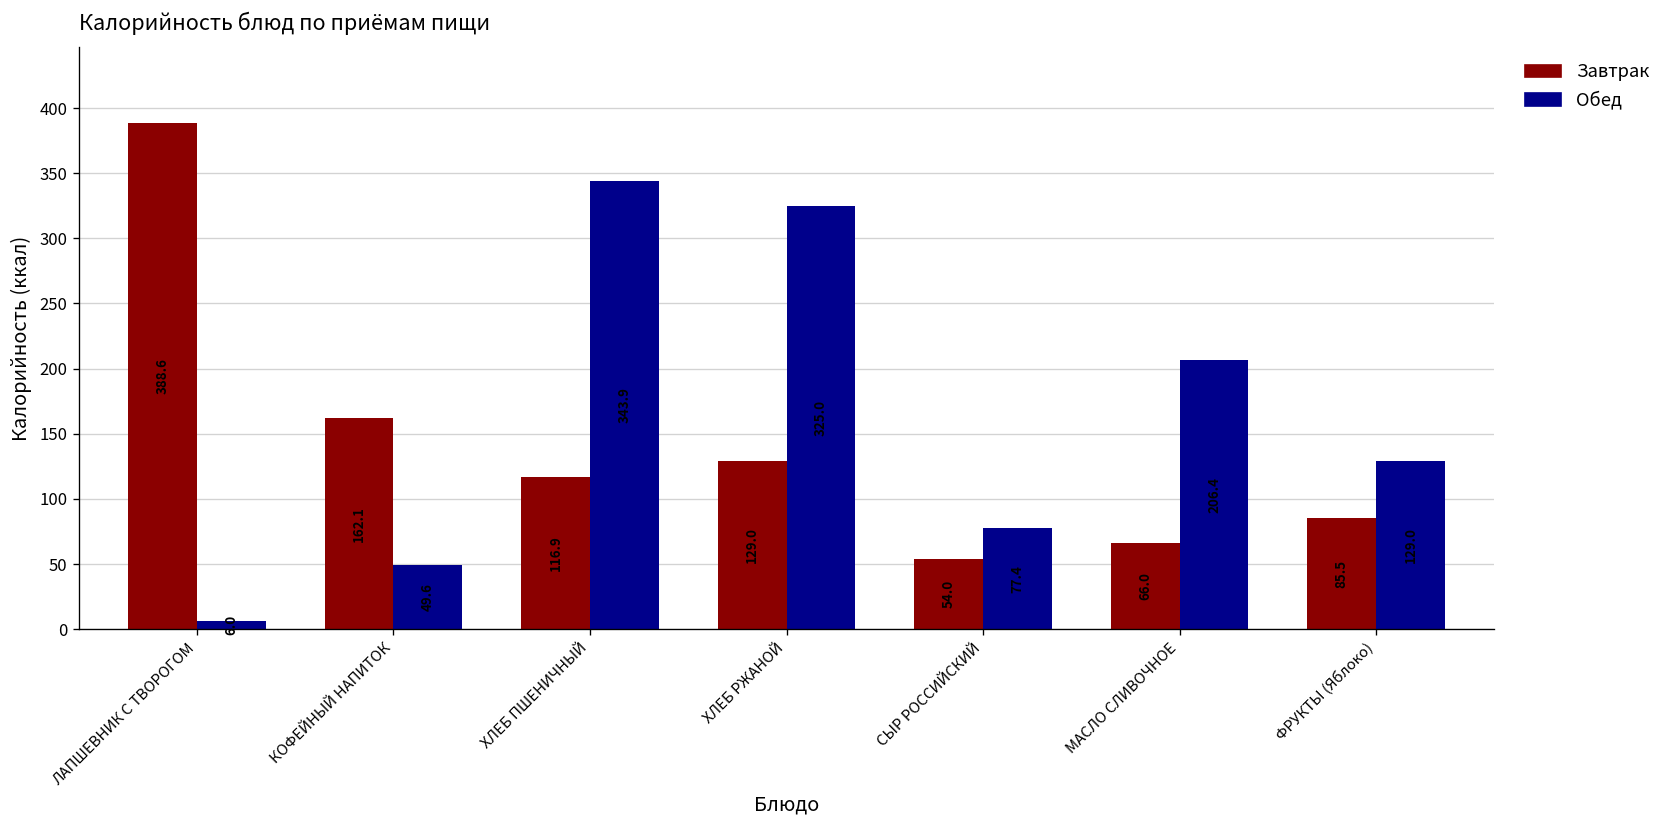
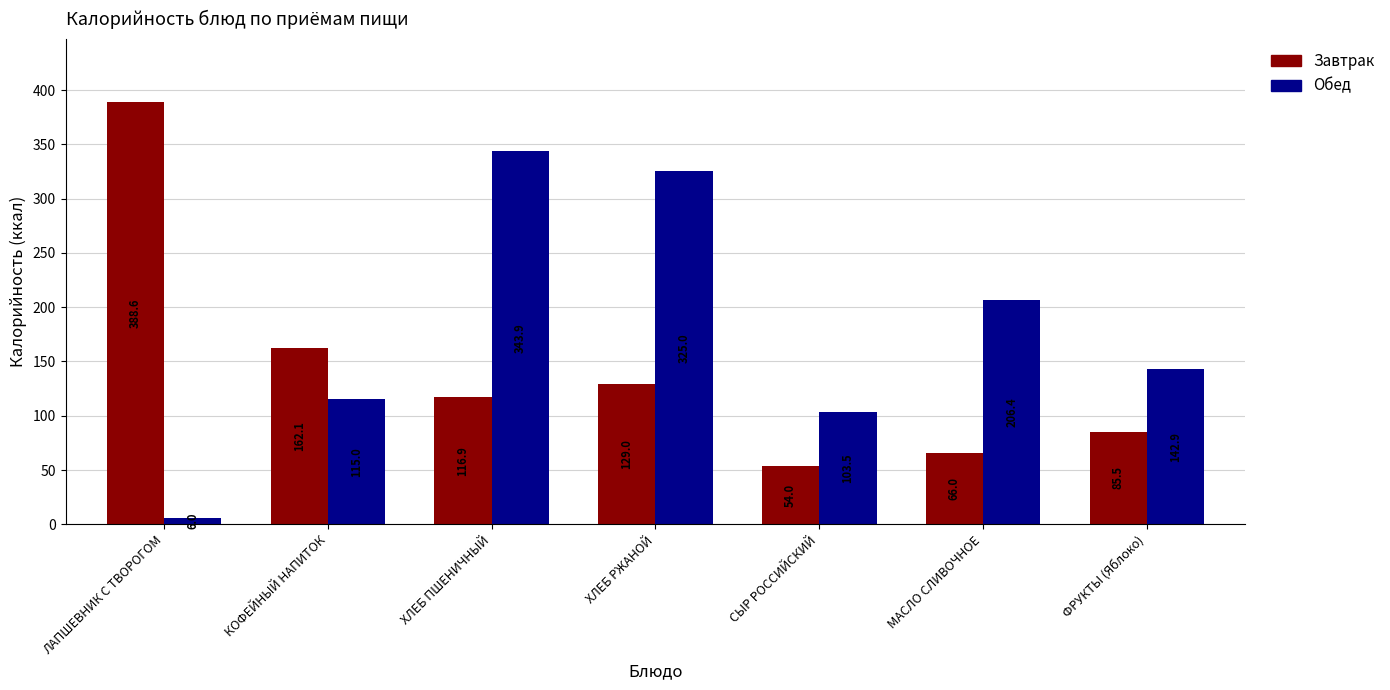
  {
    "Завтрак": {
      "ЛАПШЕВНИК С ТВОРОГОМ": 388.6,
      "КОФЕЙНЫЙ НАПИТОК": 162.1,
      "ХЛЕБ ПШЕНИЧНЫЙ": 116.9,
      "ХЛЕБ РЖАНОЙ": 129.0,
      "СЫР РОССИЙСКИЙ": 54.0,
      "МАСЛО СЛИВОЧНОЕ": 66.0,
      "ФРУКТЫ (Яблоко)": 85.5
    },
    "Обед": {
      "ЛАПШЕВНИК С ТВОРОГОМ": 6.0,
-     "КОФЕЙНЫЙ НАПИТОК": 49.6,
+     "КОФЕЙНЫЙ НАПИТОК": 115.0,
      "ХЛЕБ ПШЕНИЧНЫЙ": 343.9,
      "ХЛЕБ РЖАНОЙ": 325.0,
-     "СЫР РОССИЙСКИЙ": 77.4,
+     "СЫР РОССИЙСКИЙ": 103.5,
      "МАСЛО СЛИВОЧНОЕ": 206.4,
-     "ФРУКТЫ (Яблоко)": 129.0
+     "ФРУКТЫ (Яблоко)": 142.9
    }
  }
